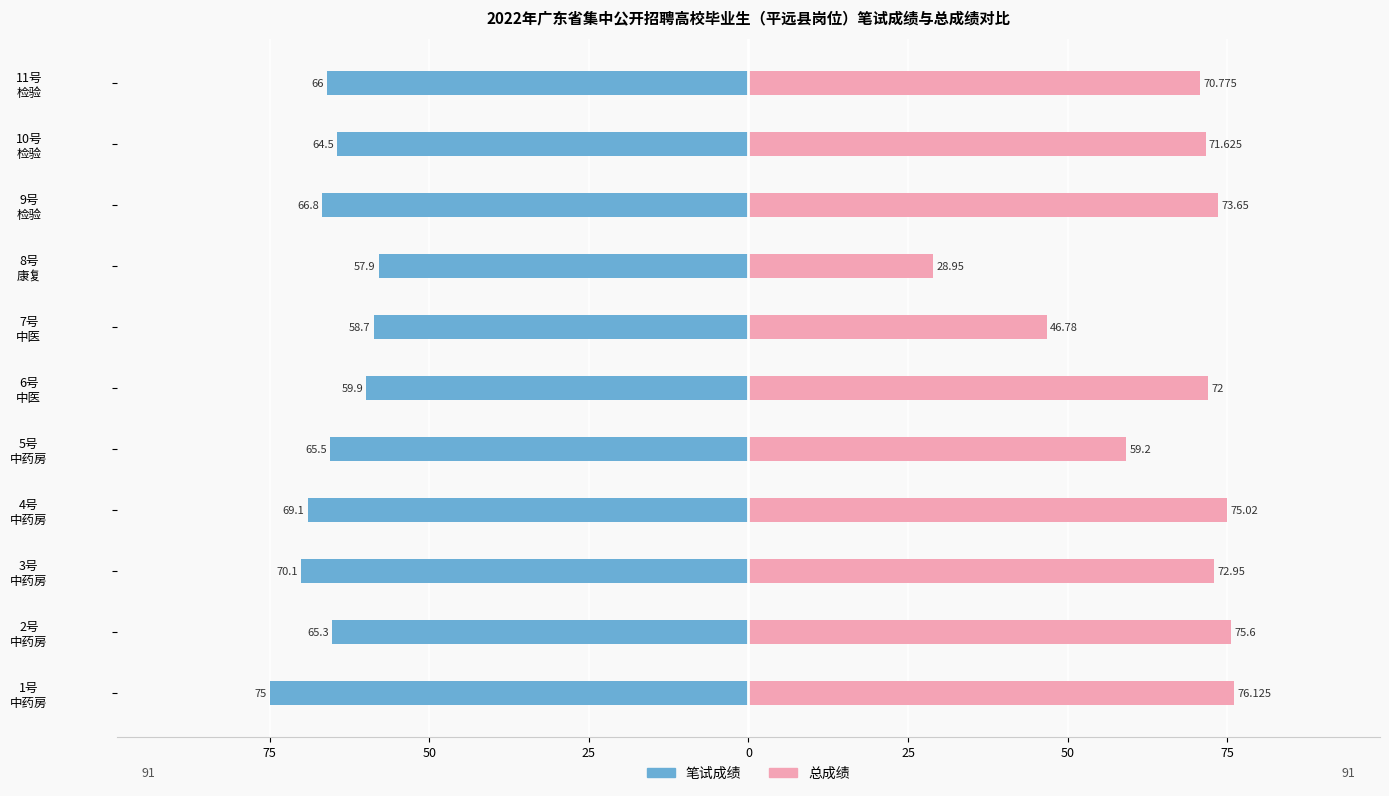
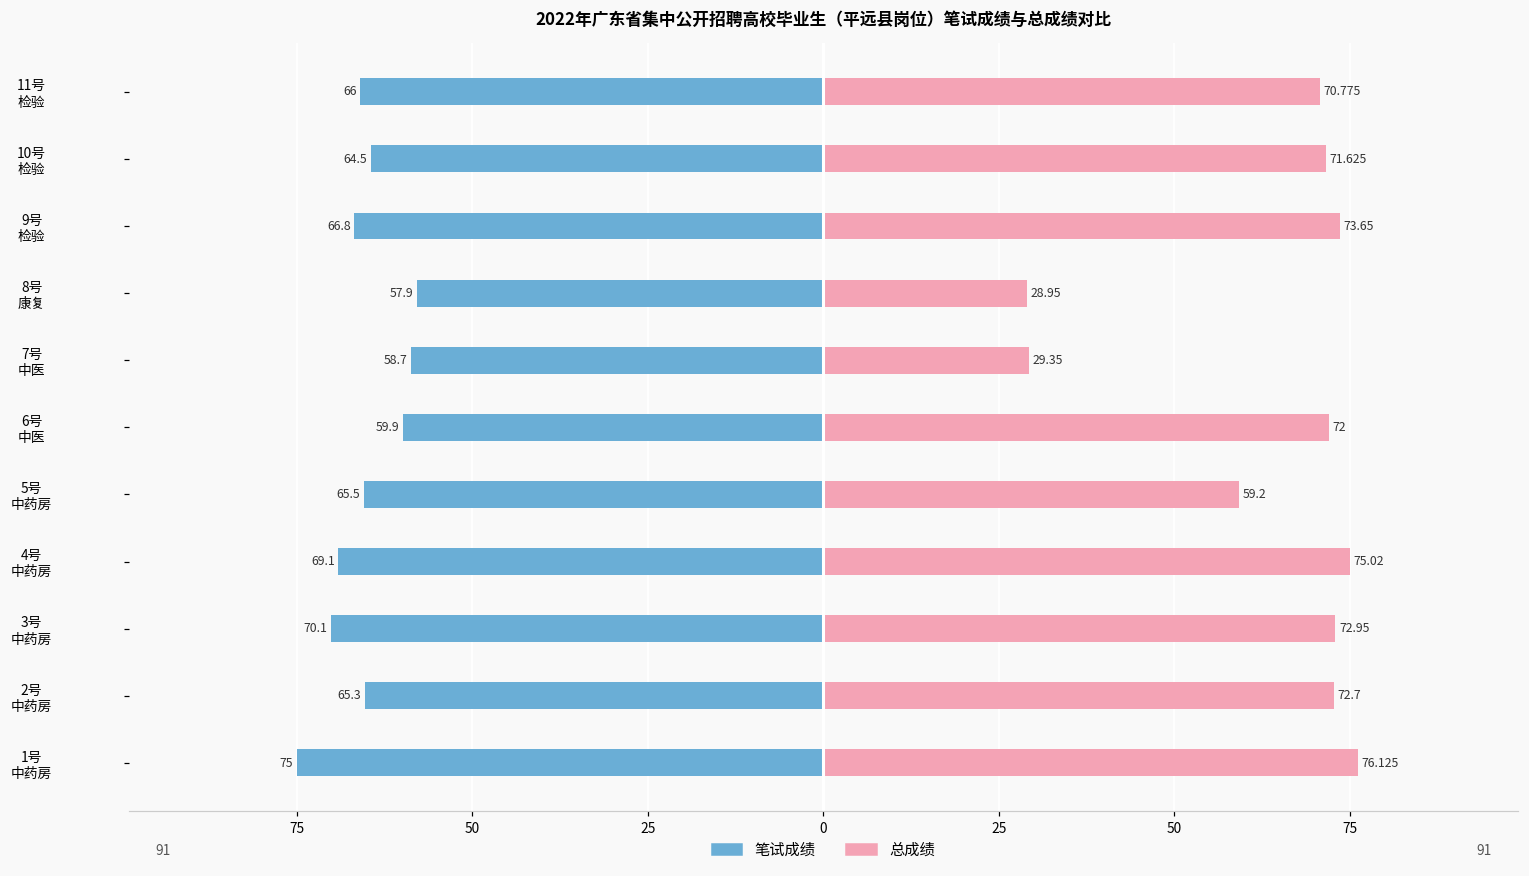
  {
    "总成绩": {
      "11号 检验": 70.775,
      "10号 检验": 71.625,
      "9号 检验": 73.65,
      "8号 康复": 28.95,
-     "7号 中医": 46.78,
+     "7号 中医": 29.35,
      "6号 中医": 72,
      "5号 中药房": 59.2,
      "4号 中药房": 75.02,
      "3号 中药房": 72.95,
-     "2号 中药房": 75.6,
+     "2号 中药房": 72.7,
      "1号 中药房": 76.125
    }
  }
